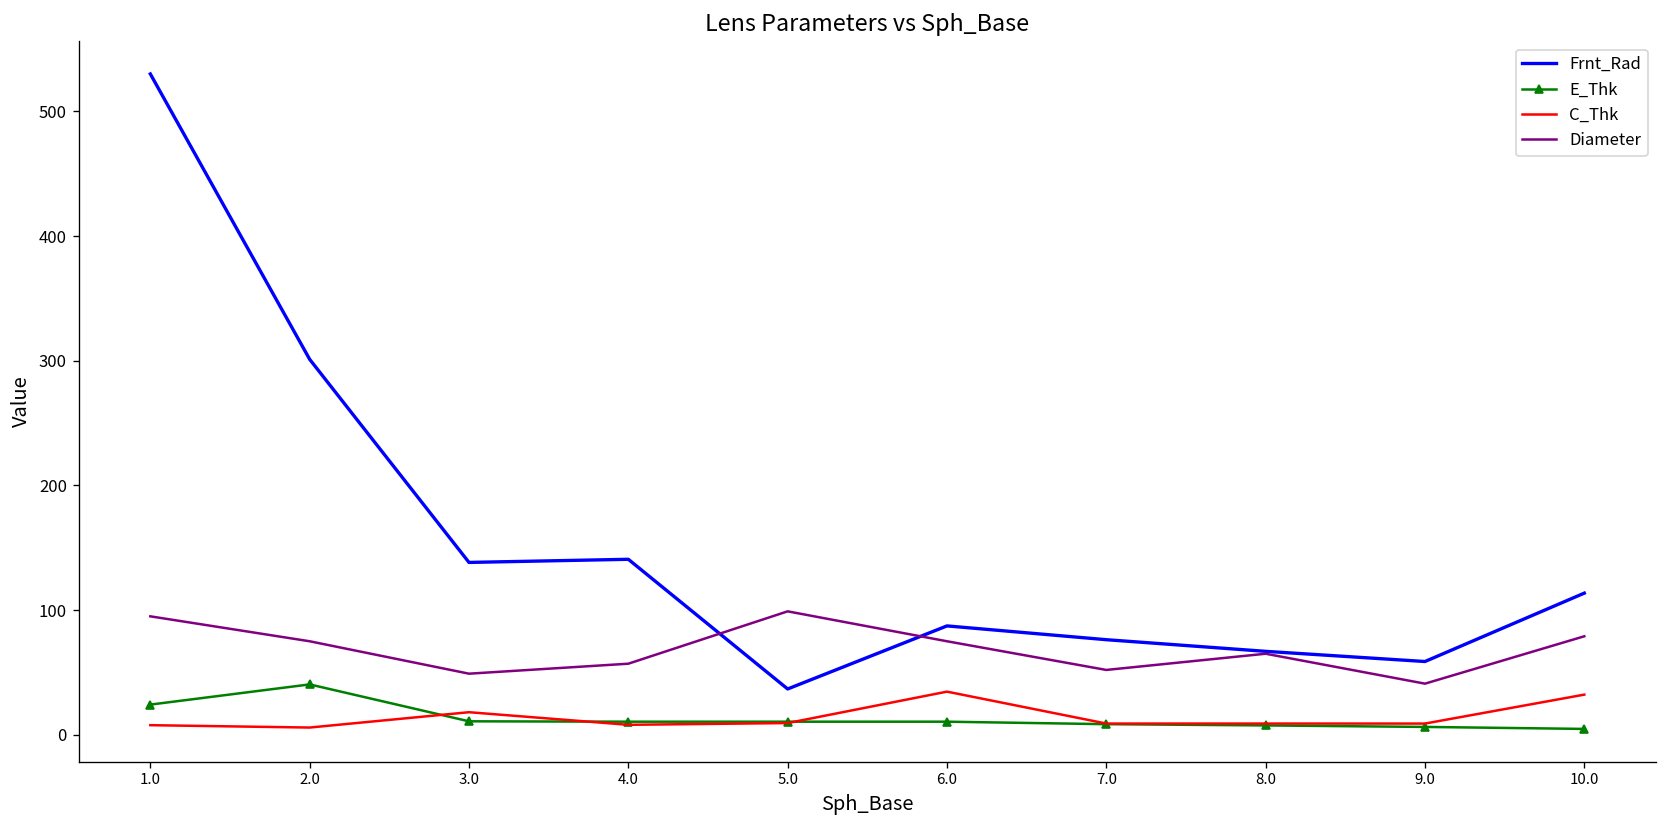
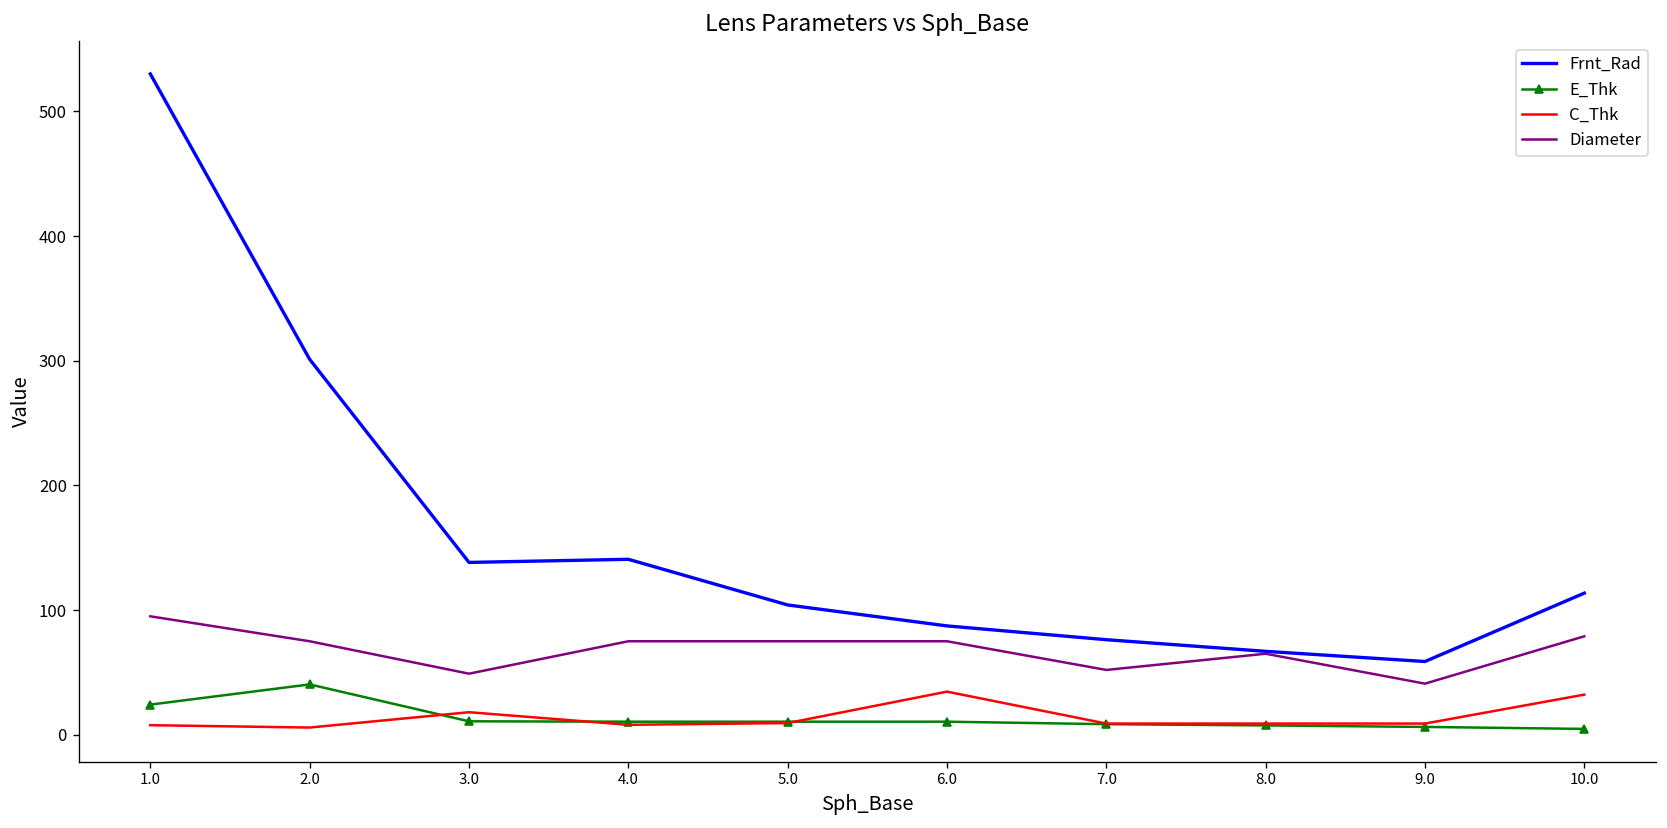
  {
    "Frnt_Rad": {
      "1.0": 530,
      "2.0": 301,
      "3.0": 138,
      "4.0": 141,
-     "5.0": 37,
+     "5.0": 104,
      "6.0": 87,
      "7.0": 76,
      "9.0": 59,
      "10.0": 114
    },
    "E_Thk": {
      "1.0": 24,
      "2.0": 40,
      "3.0": 11,
      "4.0": 11,
      "6.0": 11,
      "9.0": 6,
      "10.0": 5
    },
    "C_Thk": {
      "1.0": 8,
      "2.0": 6,
      "3.0": 18,
      "4.0": 8,
      "6.0": 35,
      "9.0": 9,
      "10.0": 32
    },
    "Diameter": {
      "1.0": 95,
      "2.0": 75,
      "3.0": 49,
-     "4.0": 57,
-     "5.0": 99,
+     "4.0": 75,
+     "5.0": 75,
      "6.0": 75,
      "7.0": 52,
      "9.0": 41,
      "10.0": 79
    }
  }
